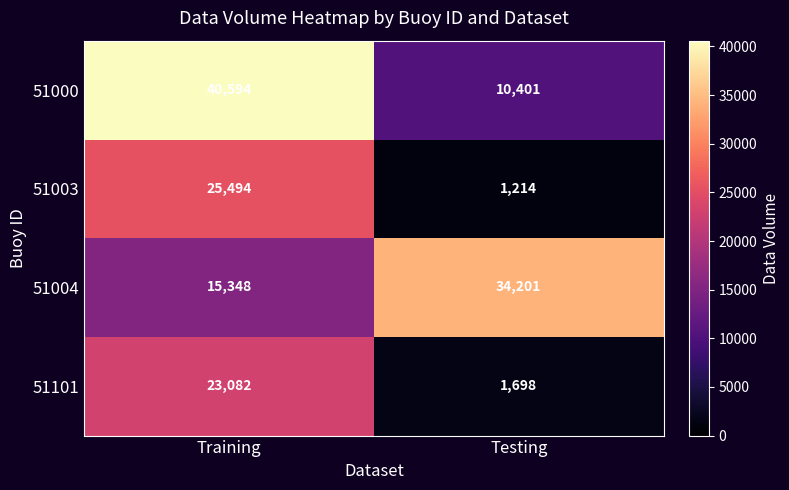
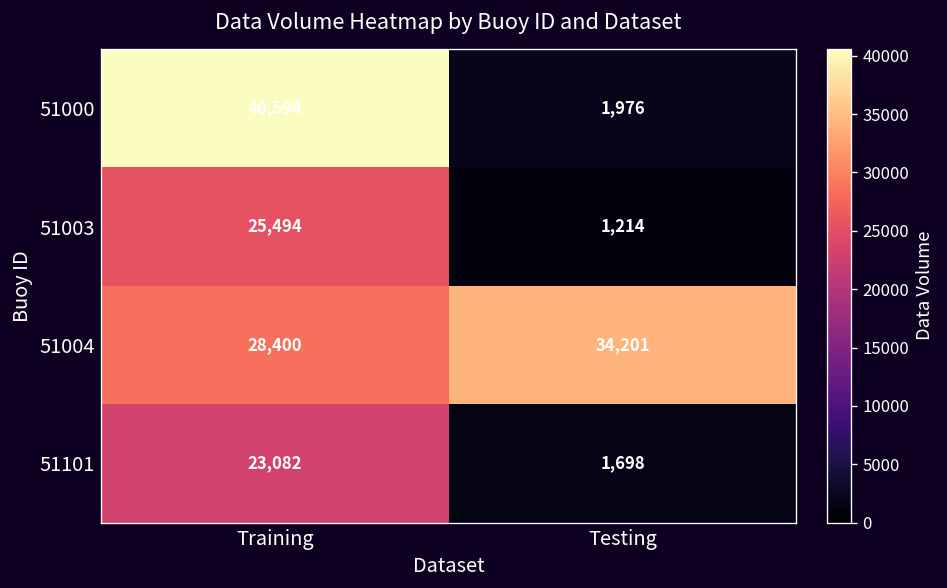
  {
    "51000": {
      "Training": "40,594",
-     "Testing": "10,401"
+     "Testing": "1,976"
    },
    "51003": {
      "Training": "25,494",
      "Testing": "1,214"
    },
    "51004": {
-     "Training": "15,348",
+     "Training": "28,400",
      "Testing": "34,201"
    },
    "51101": {
      "Training": "23,082",
      "Testing": "1,698"
    }
  }
